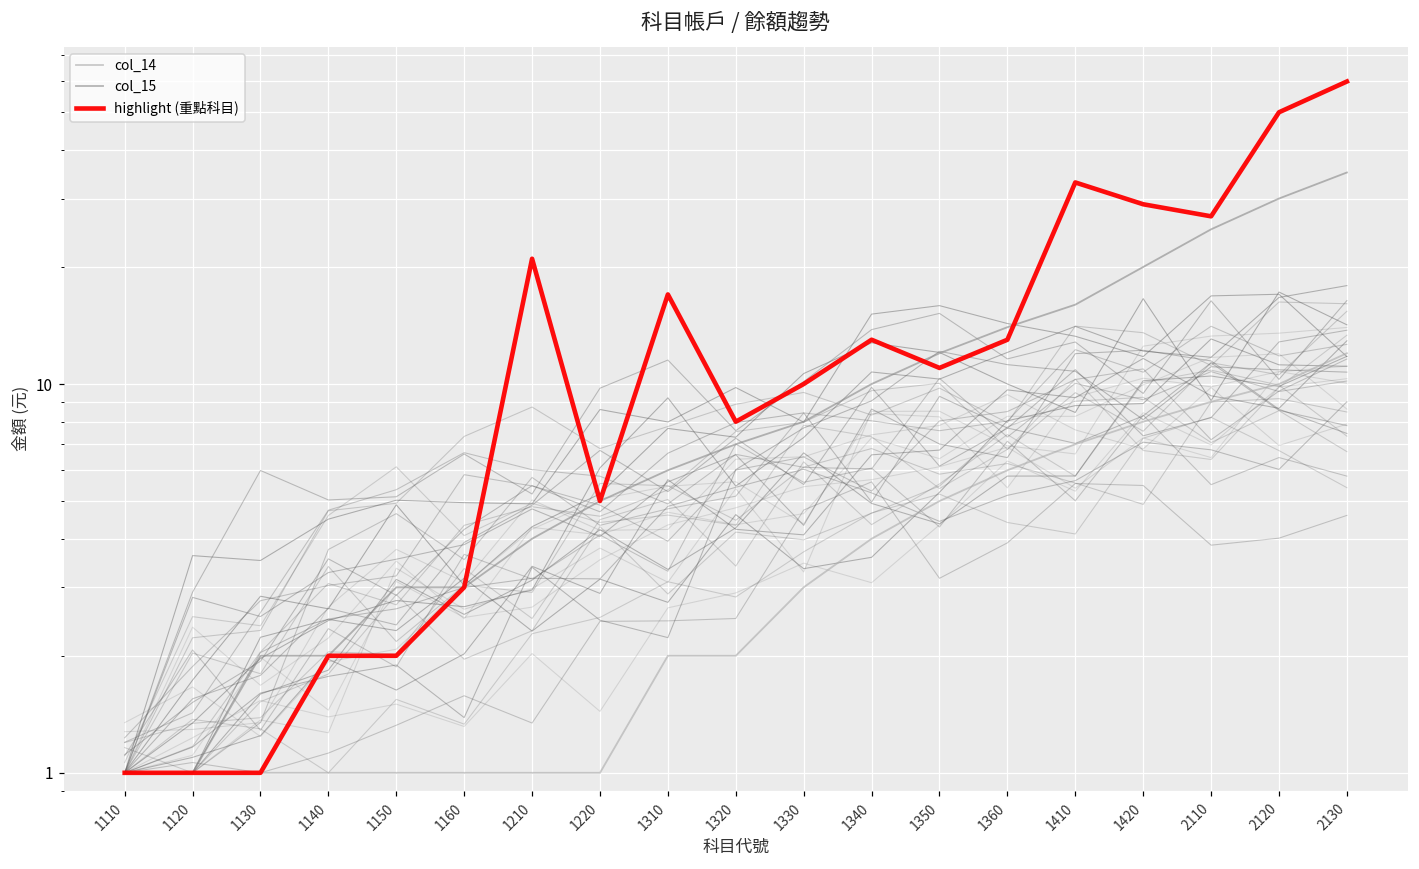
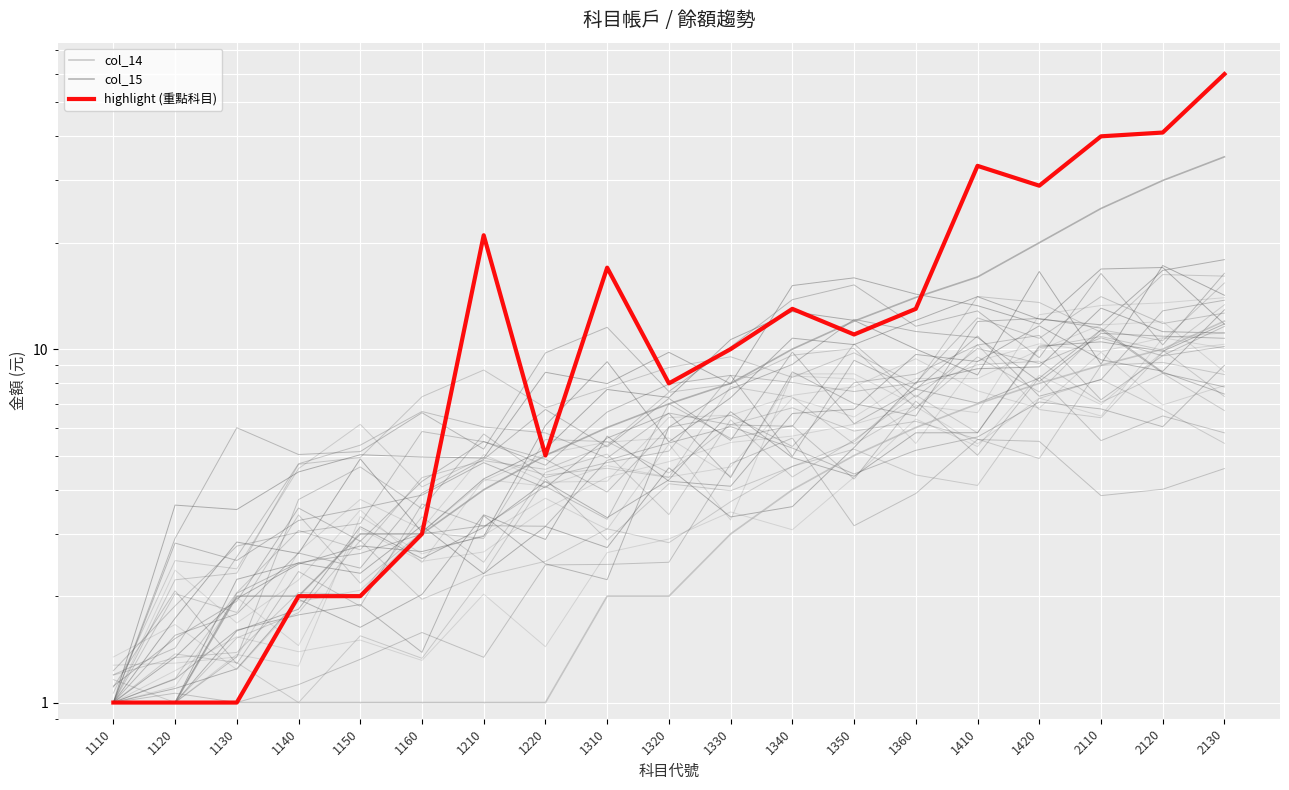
  {
    "highlight (重點科目)": {
      "1210": 21,
      "1310": 17,
      "1340": 13,
      "1350": 11,
      "1360": 13,
      "1410": 33,
      "1420": 29,
-     "2110": 27,
-     "2120": 50,
+     "2110": 40,
+     "2120": 41,
      "2130": 60
    }
  }
